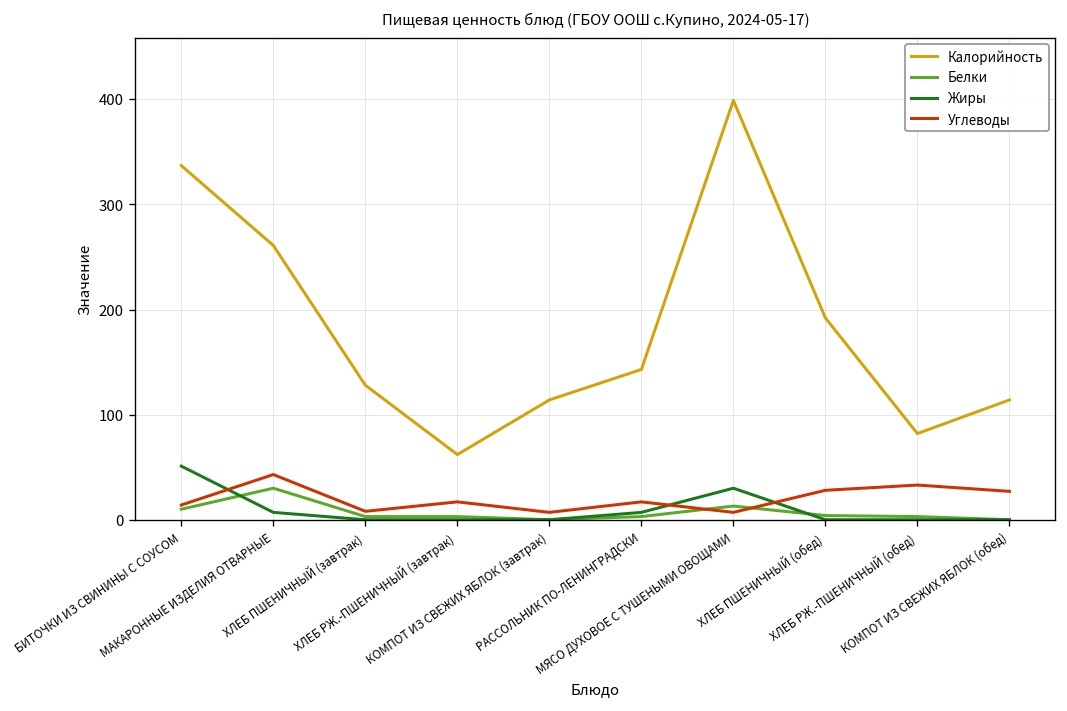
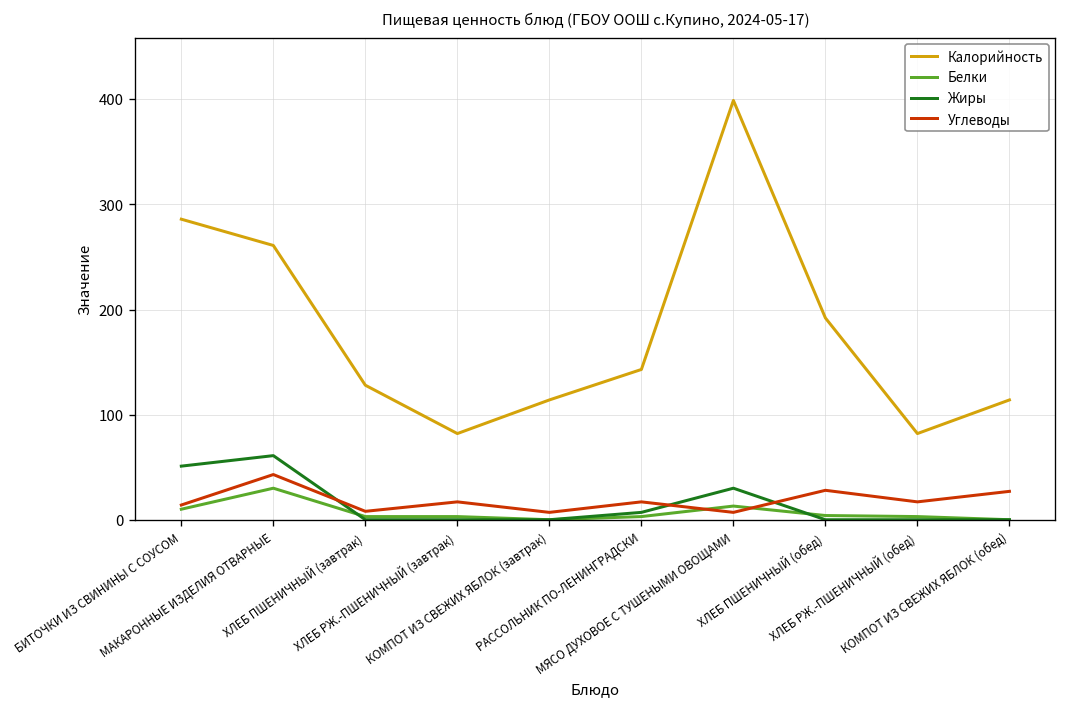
  {
    "Калорийность": {
-     "БИТОЧКИ ИЗ СВИНИНЫ С СОУСОМ": 340,
+     "БИТОЧКИ ИЗ СВИНИНЫ С СОУСОМ": 290,
      "МАКАРОННЫЕ ИЗДЕЛИЯ ОТВАРНЫЕ": 260,
      "ХЛЕБ ПШЕНИЧНЫЙ (завтрак)": 130,
-     "ХЛЕБ РЖ.-ПШЕНИЧНЫЙ (завтрак)": 60,
+     "ХЛЕБ РЖ.-ПШЕНИЧНЫЙ (завтрак)": 80,
      "КОМПОТ ИЗ СВЕЖИХ ЯБЛОК (завтрак)": 110,
      "РАССОЛЬНИК ПО-ЛЕНИНГРАДСКИ": 140,
      "МЯСО ДУХОВОЕ С ТУШЕНЫМИ ОВОЩАМИ": 400,
      "ХЛЕБ ПШЕНИЧНЫЙ (обед)": 190,
      "ХЛЕБ РЖ.-ПШЕНИЧНЫЙ (обед)": 80,
      "КОМПОТ ИЗ СВЕЖИХ ЯБЛОК (обед)": 110
    },
    "Белки": {
      "БИТОЧКИ ИЗ СВИНИНЫ С СОУСОМ": 10,
      "МАКАРОННЫЕ ИЗДЕЛИЯ ОТВАРНЫЕ": 30,
      "ХЛЕБ ПШЕНИЧНЫЙ (завтрак)": 0,
      "ХЛЕБ РЖ.-ПШЕНИЧНЫЙ (завтрак)": 0,
      "РАССОЛЬНИК ПО-ЛЕНИНГРАДСКИ": 0,
      "МЯСО ДУХОВОЕ С ТУШЕНЫМИ ОВОЩАМИ": 10,
      "ХЛЕБ ПШЕНИЧНЫЙ (обед)": 0,
      "ХЛЕБ РЖ.-ПШЕНИЧНЫЙ (обед)": 0
    },
    "Жиры": {
      "БИТОЧКИ ИЗ СВИНИНЫ С СОУСОМ": 50,
-     "МАКАРОННЫЕ ИЗДЕЛИЯ ОТВАРНЫЕ": 10,
+     "МАКАРОННЫЕ ИЗДЕЛИЯ ОТВАРНЫЕ": 60,
      "ХЛЕБ ПШЕНИЧНЫЙ (завтрак)": 0,
      "ХЛЕБ РЖ.-ПШЕНИЧНЫЙ (завтрак)": 0,
      "РАССОЛЬНИК ПО-ЛЕНИНГРАДСКИ": 10,
      "МЯСО ДУХОВОЕ С ТУШЕНЫМИ ОВОЩАМИ": 30,
      "ХЛЕБ ПШЕНИЧНЫЙ (обед)": 0,
      "ХЛЕБ РЖ.-ПШЕНИЧНЫЙ (обед)": 0
    },
    "Углеводы": {
      "БИТОЧКИ ИЗ СВИНИНЫ С СОУСОМ": 10,
      "МАКАРОННЫЕ ИЗДЕЛИЯ ОТВАРНЫЕ": 40,
      "ХЛЕБ ПШЕНИЧНЫЙ (завтрак)": 10,
      "ХЛЕБ РЖ.-ПШЕНИЧНЫЙ (завтрак)": 20,
      "КОМПОТ ИЗ СВЕЖИХ ЯБЛОК (завтрак)": 10,
      "РАССОЛЬНИК ПО-ЛЕНИНГРАДСКИ": 20,
      "МЯСО ДУХОВОЕ С ТУШЕНЫМИ ОВОЩАМИ": 10,
      "ХЛЕБ ПШЕНИЧНЫЙ (обед)": 30,
-     "ХЛЕБ РЖ.-ПШЕНИЧНЫЙ (обед)": 30,
+     "ХЛЕБ РЖ.-ПШЕНИЧНЫЙ (обед)": 20,
      "КОМПОТ ИЗ СВЕЖИХ ЯБЛОК (обед)": 30
    }
  }
